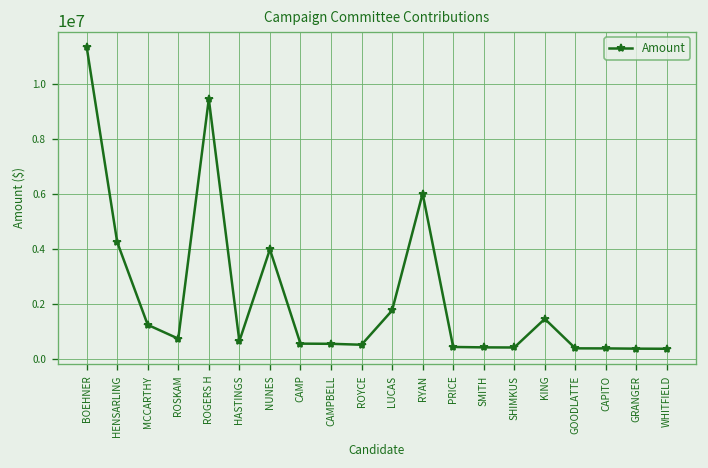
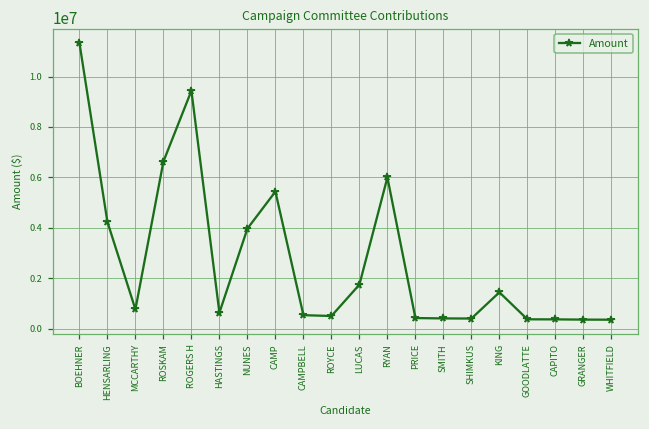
  {
    "BOEHNER": 11300000,
    "HENSARLING": 4200000,
-   "MCCARTHY": 1200000,
-   "ROSKAM": 700000,
+   "MCCARTHY": 800000,
+   "ROSKAM": 6600000,
    "ROGERS H": 9400000,
    "HASTINGS": 600000,
    "NUNES": 4000000,
-   "CAMP": 500000,
+   "CAMP": 5400000,
    "CAMPBELL": 500000,
    "ROYCE": 500000,
    "LUCAS": 1700000,
    "RYAN": 6000000,
    "PRICE": 400000,
    "SMITH": 400000,
    "SHIMKUS": 400000,
    "KING": 1400000,
    "GOODLATTE": 400000,
    "CAPITO": 400000,
    "GRANGER": 400000,
    "WHITFIELD": 400000
  }
